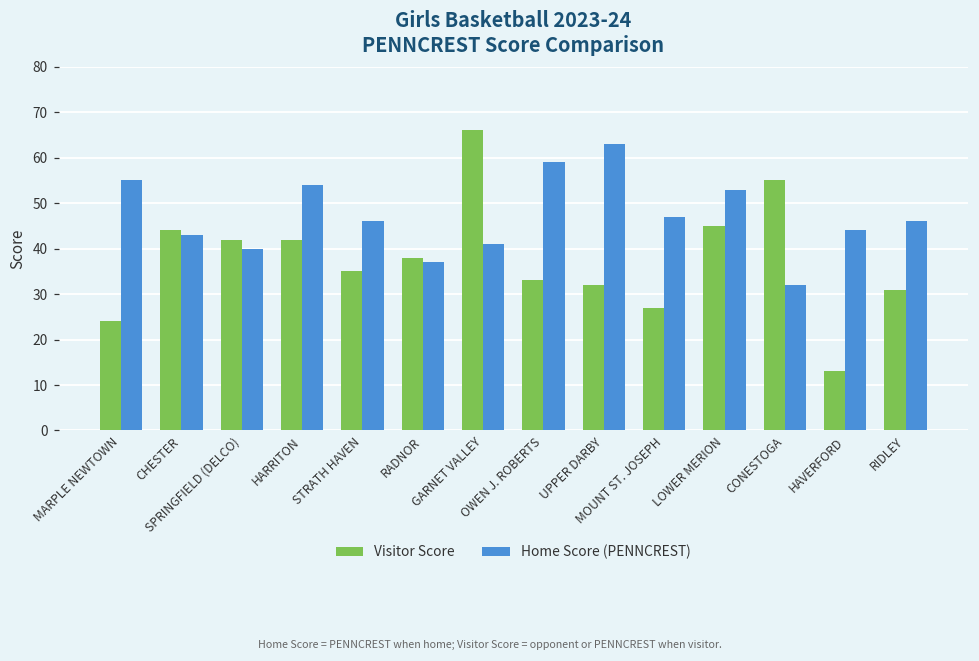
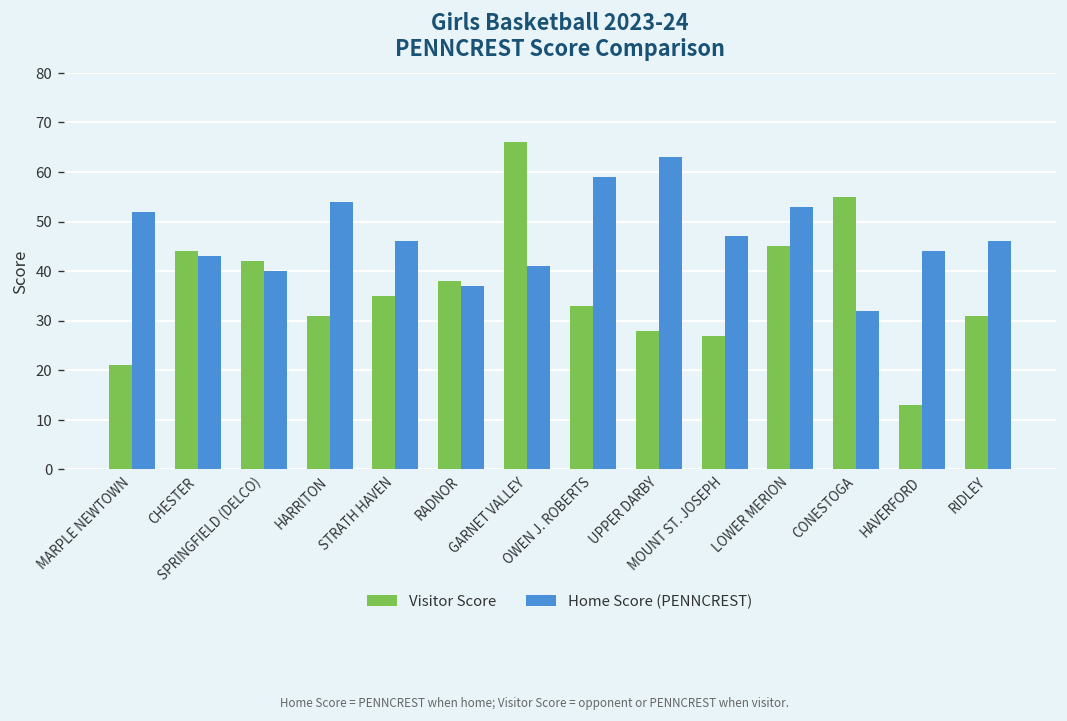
  {
    "Visitor Score": {
-     "MARPLE NEWTOWN": 24,
+     "MARPLE NEWTOWN": 21,
      "CHESTER": 44,
      "SPRINGFIELD (DELCO)": 42,
-     "HARRITON": 42,
+     "HARRITON": 31,
      "STRATH HAVEN": 35,
      "RADNOR": 38,
      "GARNET VALLEY": 66,
      "OWEN J. ROBERTS": 33,
-     "UPPER DARBY": 32,
+     "UPPER DARBY": 28,
      "MOUNT ST. JOSEPH": 27,
      "LOWER MERION": 45,
      "CONESTOGA": 55,
      "HAVERFORD": 13,
      "RIDLEY": 31
    },
    "Home Score (PENNCREST)": {
-     "MARPLE NEWTOWN": 55,
+     "MARPLE NEWTOWN": 52,
      "CHESTER": 43,
      "SPRINGFIELD (DELCO)": 40,
      "HARRITON": 54,
      "STRATH HAVEN": 46,
      "RADNOR": 37,
      "GARNET VALLEY": 41,
      "OWEN J. ROBERTS": 59,
      "UPPER DARBY": 63,
      "MOUNT ST. JOSEPH": 47,
      "LOWER MERION": 53,
      "CONESTOGA": 32,
      "HAVERFORD": 44,
      "RIDLEY": 46
    }
  }
